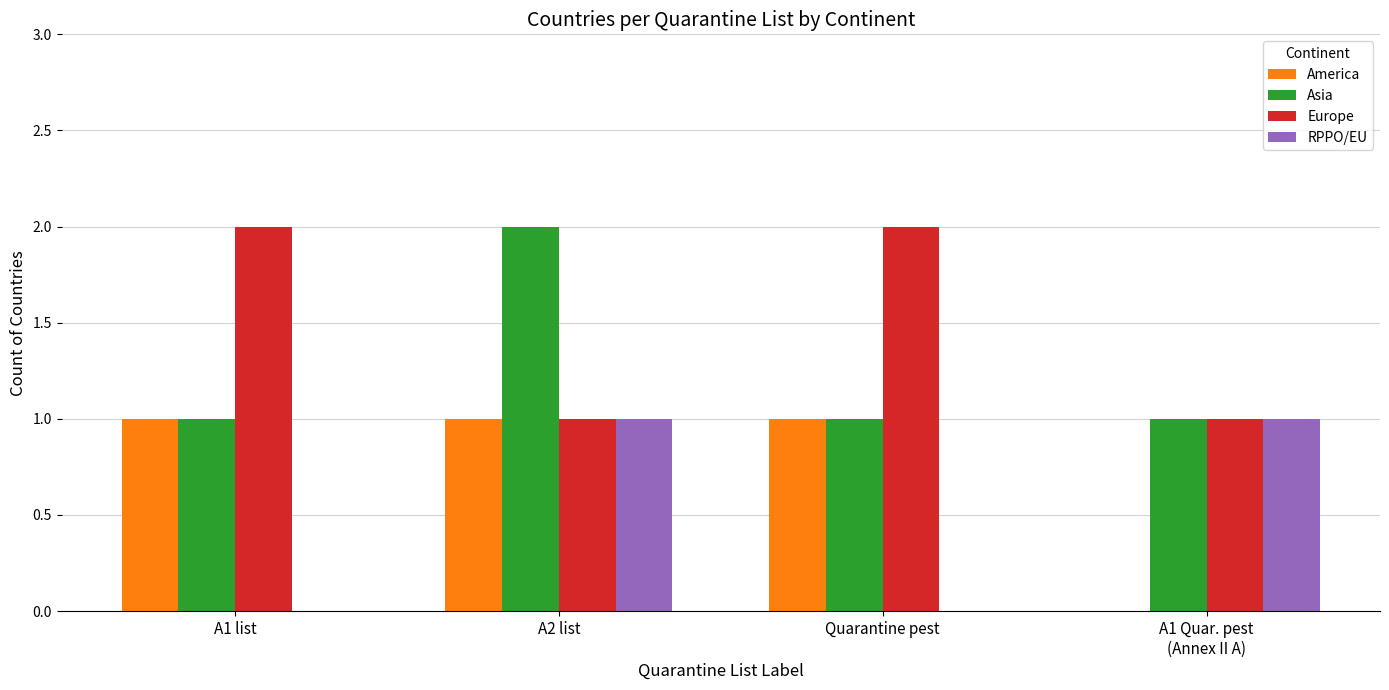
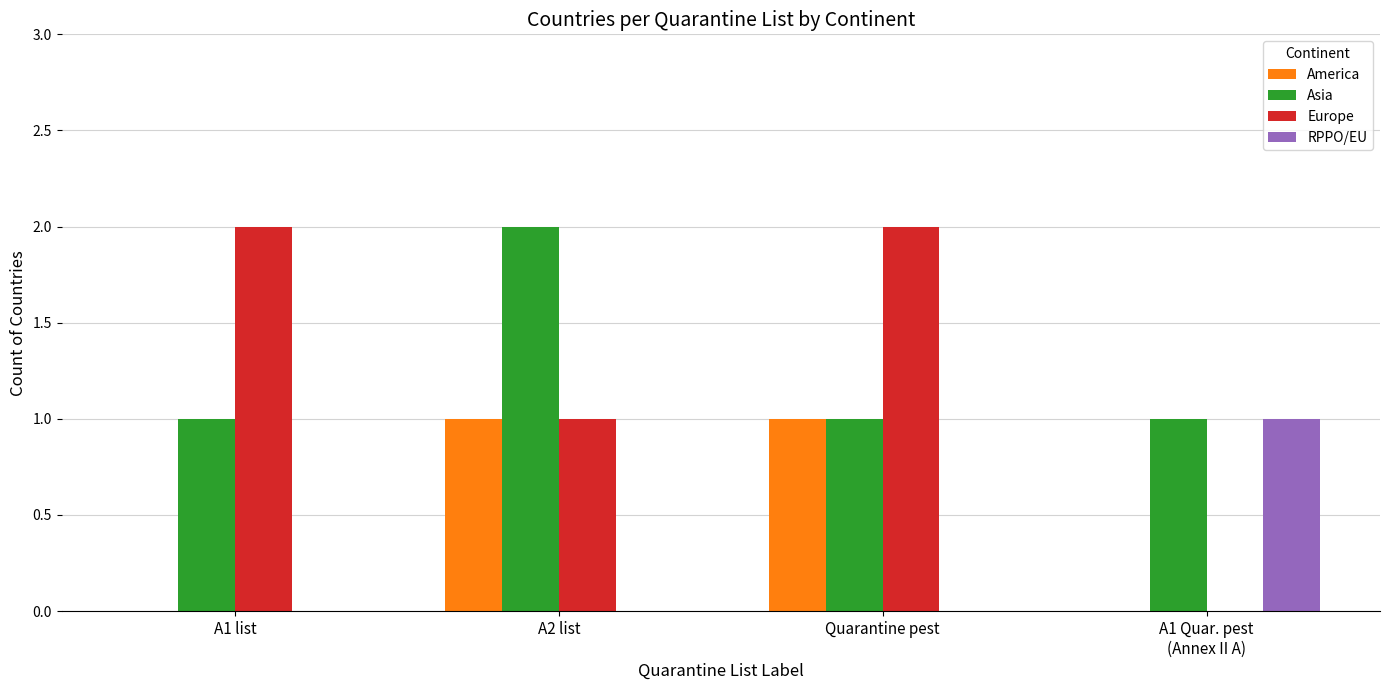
  {
    "America": {
-     "A1 list": 1,
+     "A1 list": 0,
      "A2 list": 1,
      "Quarantine pest": 1,
      "A1 Quar. pest (Annex II A)": 0
    },
    "Asia": {
      "A1 list": 1,
      "A2 list": 2,
      "Quarantine pest": 1,
      "A1 Quar. pest (Annex II A)": 1
    },
    "Europe": {
      "A1 list": 2,
      "A2 list": 1,
      "Quarantine pest": 2,
-     "A1 Quar. pest (Annex II A)": 1
+     "A1 Quar. pest (Annex II A)": 0
    },
    "RPPO/EU": {
      "A1 list": 0,
-     "A2 list": 1,
+     "A2 list": 0,
      "Quarantine pest": 0,
      "A1 Quar. pest (Annex II A)": 1
    }
  }
